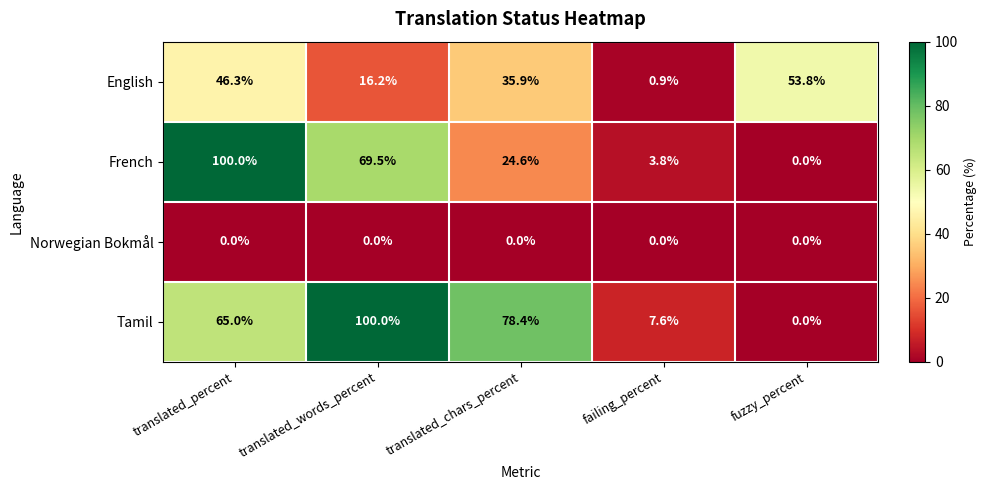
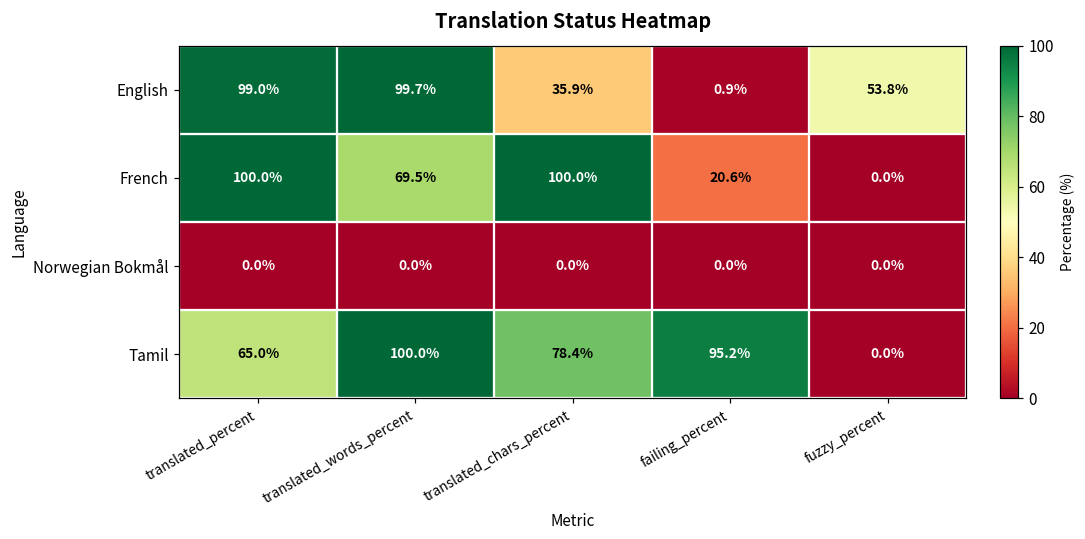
  {
    "English": {
-     "translated_percent": "46.3%",
-     "translated_words_percent": "16.2%",
+     "translated_percent": "99.0%",
+     "translated_words_percent": "99.7%",
      "translated_chars_percent": "35.9%",
      "failing_percent": "0.9%",
      "fuzzy_percent": "53.8%"
    },
    "French": {
      "translated_percent": "100.0%",
      "translated_words_percent": "69.5%",
-     "translated_chars_percent": "24.6%",
-     "failing_percent": "3.8%",
+     "translated_chars_percent": "100.0%",
+     "failing_percent": "20.6%",
      "fuzzy_percent": "0.0%"
    },
    "Norwegian Bokmål": {
      "translated_percent": "0.0%",
      "translated_words_percent": "0.0%",
      "translated_chars_percent": "0.0%",
      "failing_percent": "0.0%",
      "fuzzy_percent": "0.0%"
    },
    "Tamil": {
      "translated_percent": "65.0%",
      "translated_words_percent": "100.0%",
      "translated_chars_percent": "78.4%",
-     "failing_percent": "7.6%",
+     "failing_percent": "95.2%",
      "fuzzy_percent": "0.0%"
    }
  }
